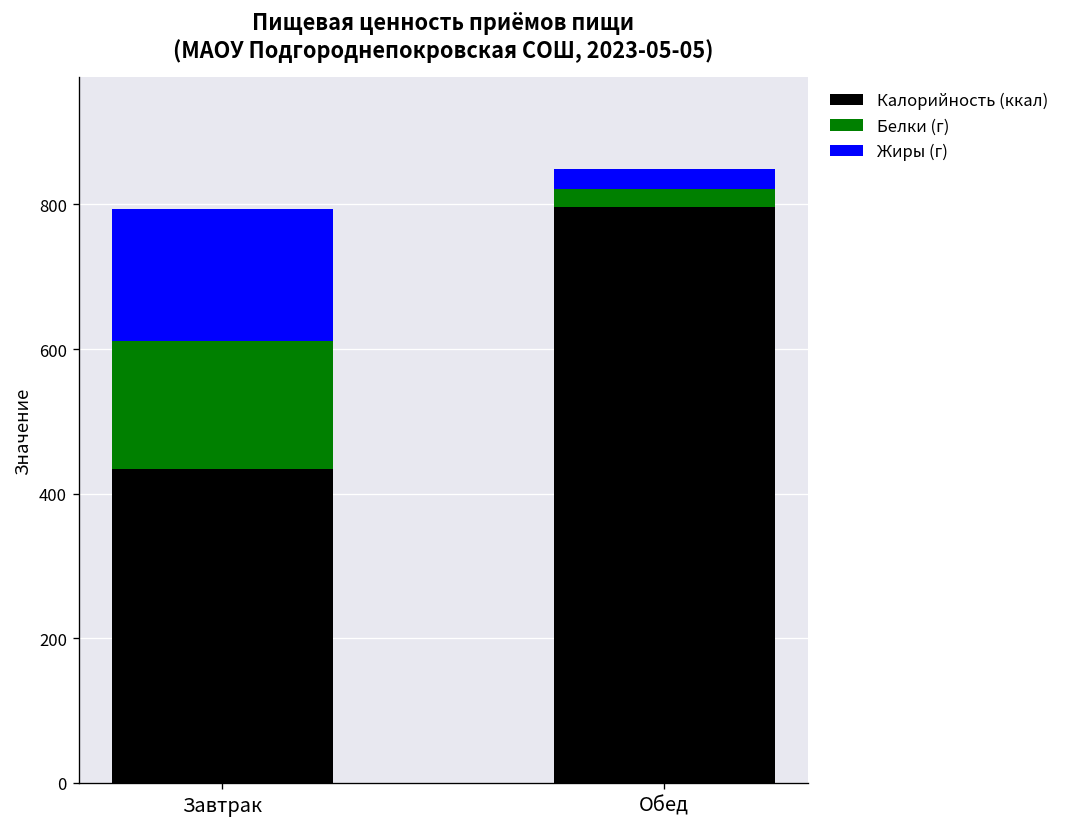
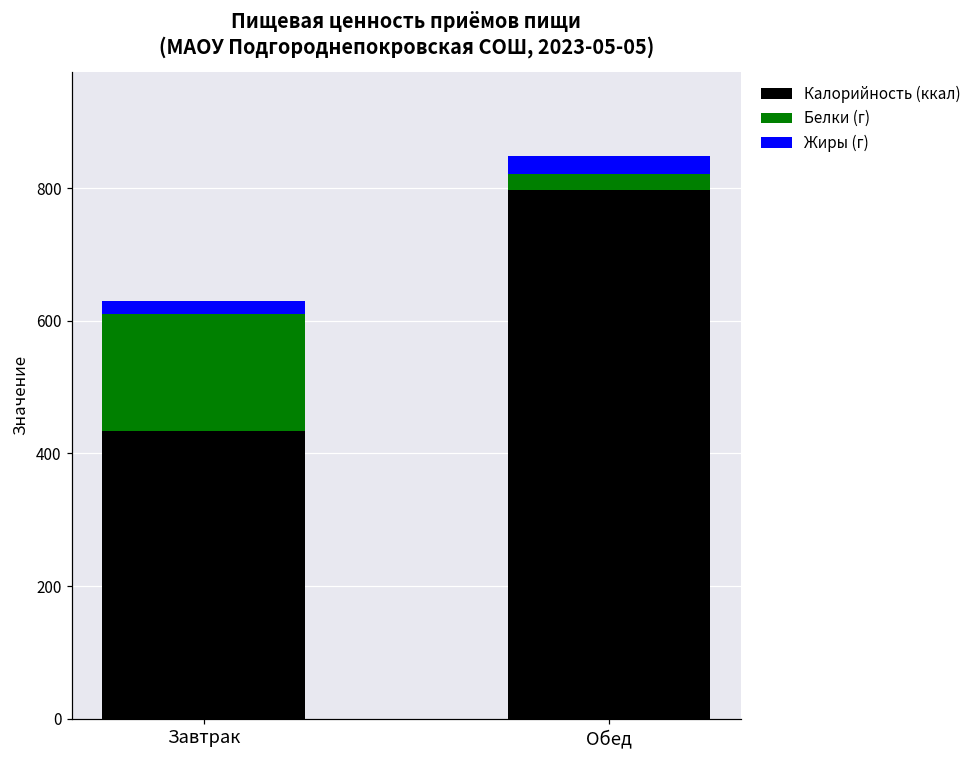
  {
    "Калорийность (ккал)": {
      "Завтрак": 430,
      "Обед": 800
    },
    "Белки (г)": {
      "Завтрак": 180,
      "Обед": 20
    },
    "Жиры (г)": {
-     "Завтрак": 180,
+     "Завтрак": 20,
      "Обед": 30
    }
  }
